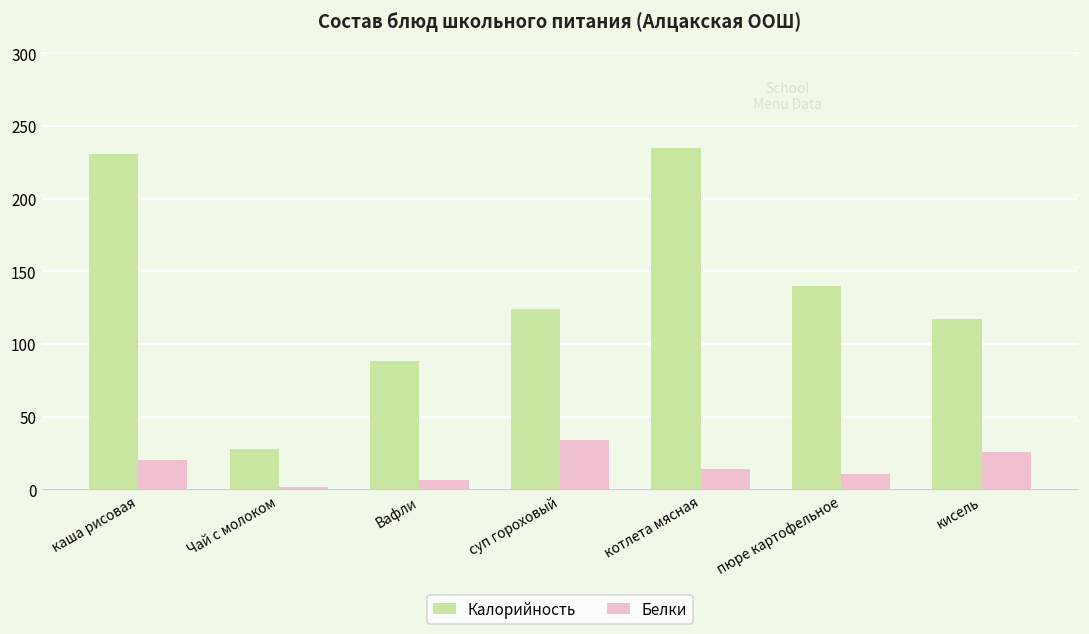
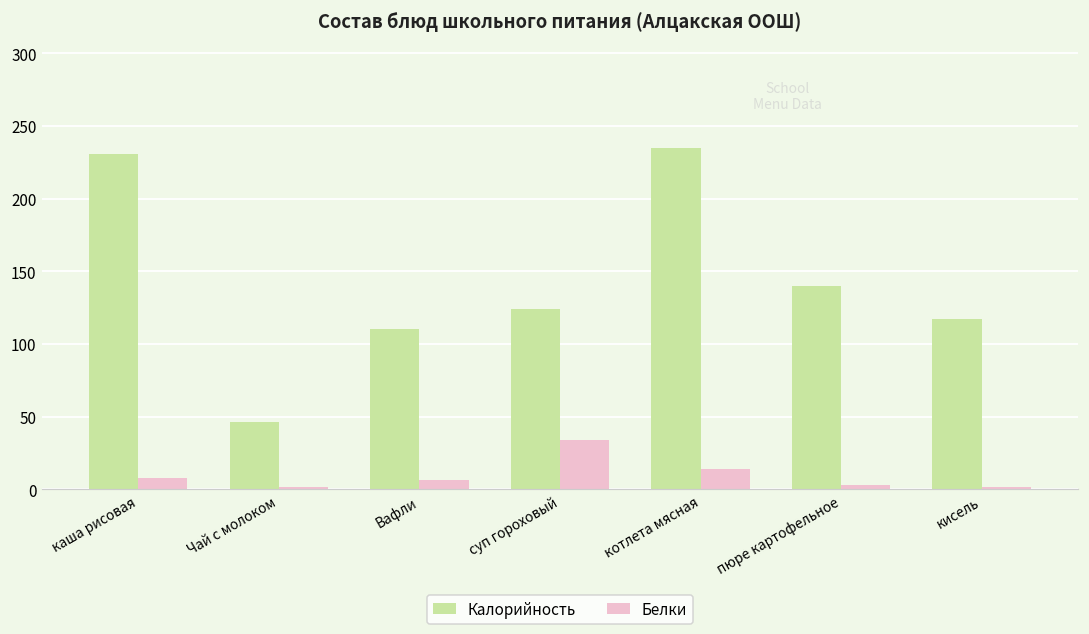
  {
    "Калорийность": {
      "каша рисовая": 231,
-     "Чай с молоком": 28,
-     "Вафли": 89,
+     "Чай с молоком": 46,
+     "Вафли": 110,
      "суп гороховый": 124,
      "котлета мясная": 235,
      "пюре картофельное": 140,
      "кисель": 117
    },
    "Белки": {
-     "каша рисовая": 20,
+     "каша рисовая": 8,
      "Вафли": 7,
      "суп гороховый": 34,
      "котлета мясная": 14,
-     "пюре картофельное": 11,
-     "кисель": 26
+     "пюре картофельное": 3,
+     "кисель": 1
    }
  }
